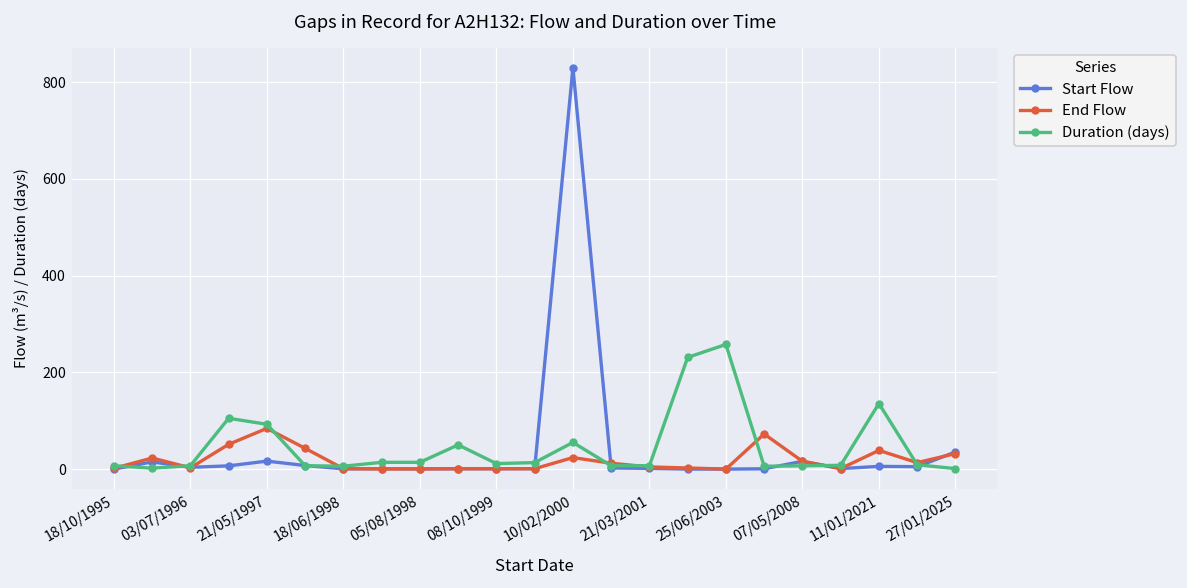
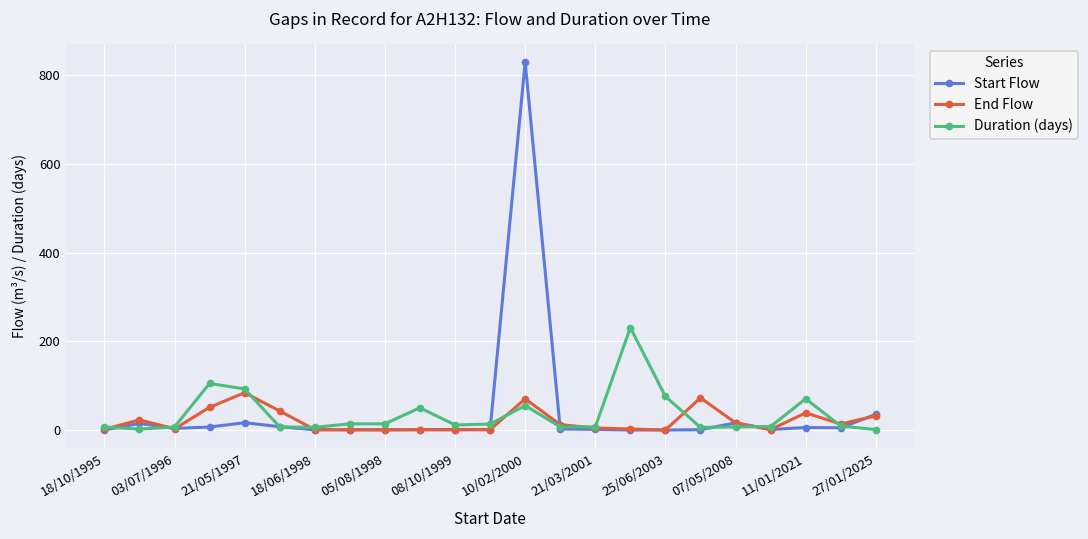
  {
    "Start Flow": {
      "21/05/1997": 20,
      "10/02/2000": 830,
      "11/01/2021": 10
    },
    "End Flow": {
      "21/05/1997": 80,
-     "10/02/2000": 20,
+     "10/02/2000": 70,
      "11/01/2021": 40
    },
    "Duration (days)": {
      "21/05/1997": 90,
      "05/08/1998": 10,
      "08/10/1999": 10,
      "10/02/2000": 60,
-     "25/06/2003": 260,
+     "25/06/2003": 80,
      "07/05/2008": 10,
-     "11/01/2021": 140,
+     "11/01/2021": 70,
      "27/01/2025": 0
    }
  }
